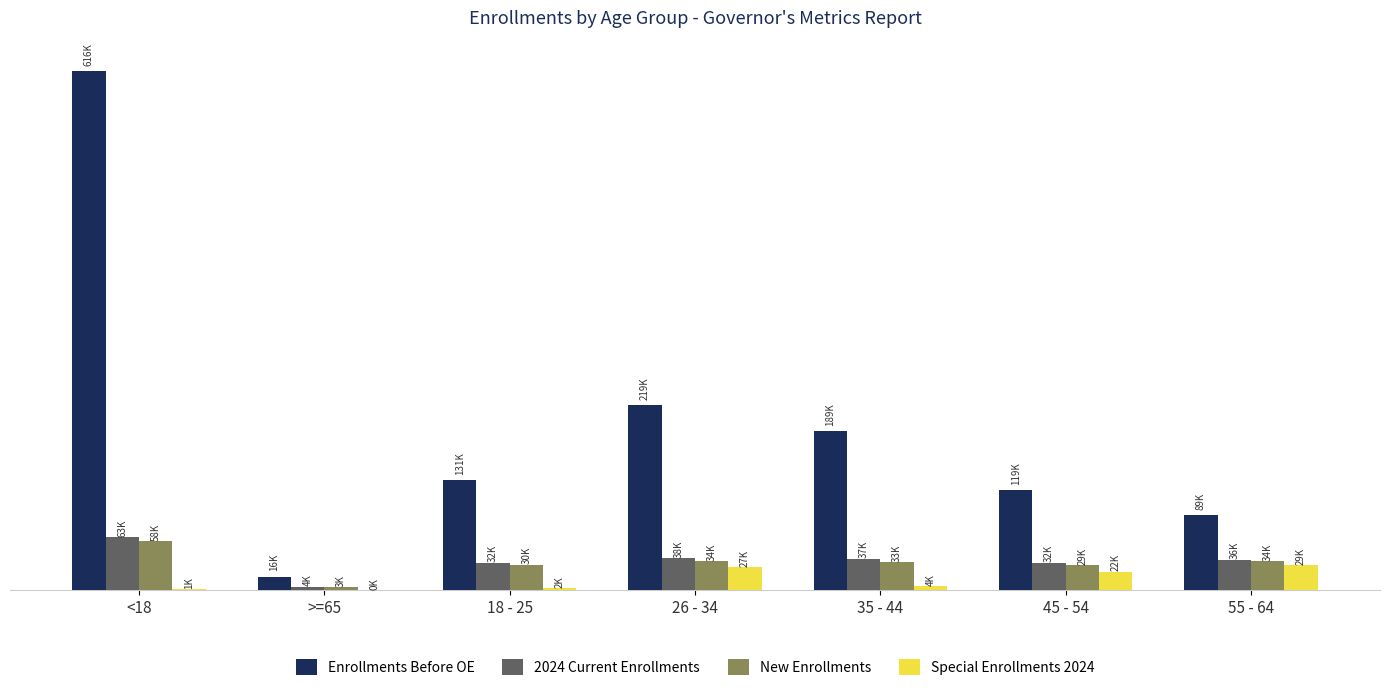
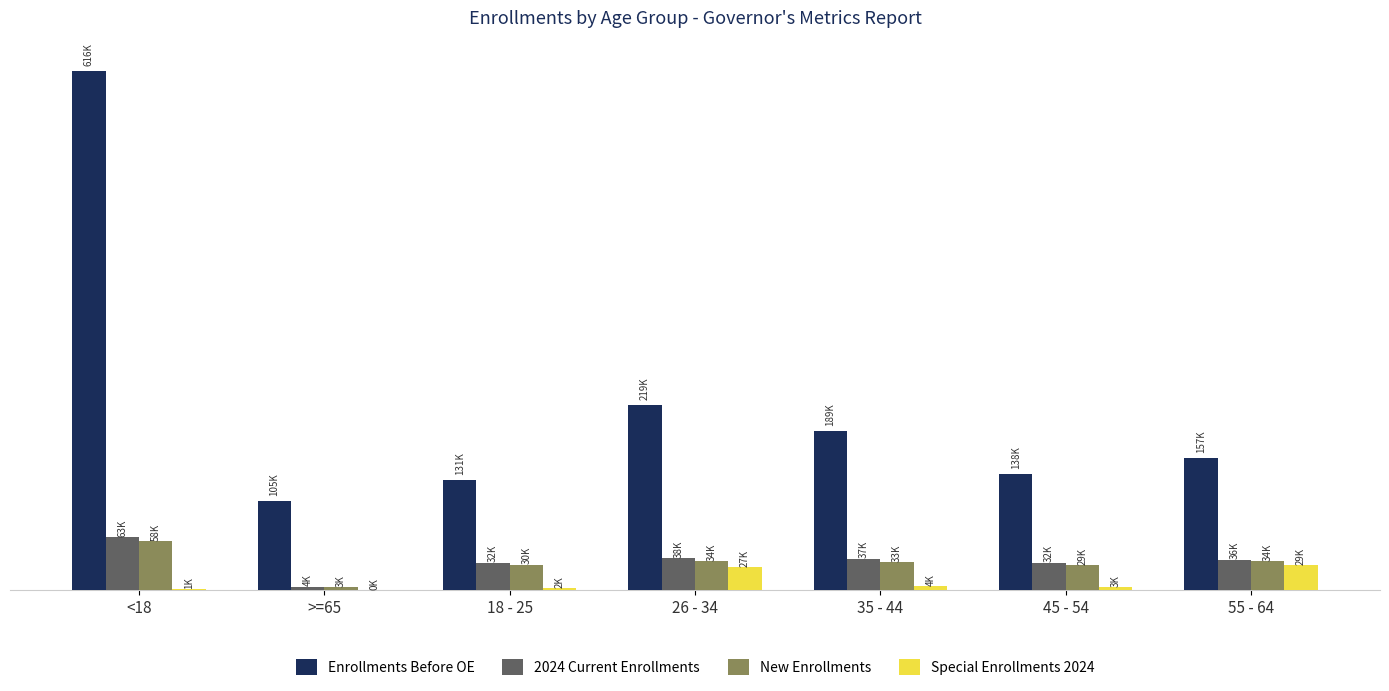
  {
    "Enrollments Before OE": {
      "<18": "616K",
-     ">=65": "16K",
+     ">=65": "105K",
      "18 - 25": "131K",
      "26 - 34": "219K",
      "35 - 44": "189K",
-     "45 - 54": "119K",
-     "55 - 64": "89K"
+     "45 - 54": "138K",
+     "55 - 64": "157K"
    },
    "Special Enrollments 2024": {
      "<18": "1K",
      "18 - 25": "2K",
      "26 - 34": "27K",
      "35 - 44": "4K",
-     "45 - 54": "22K",
+     "45 - 54": "3K",
      "55 - 64": "29K"
    }
  }
